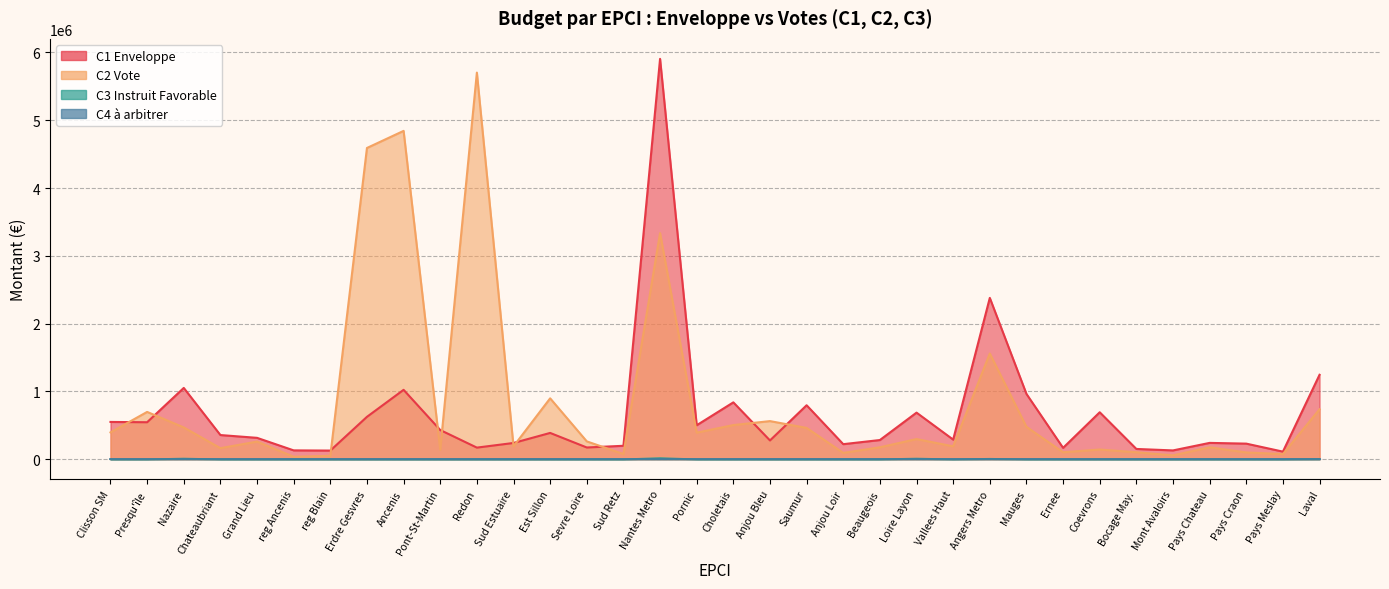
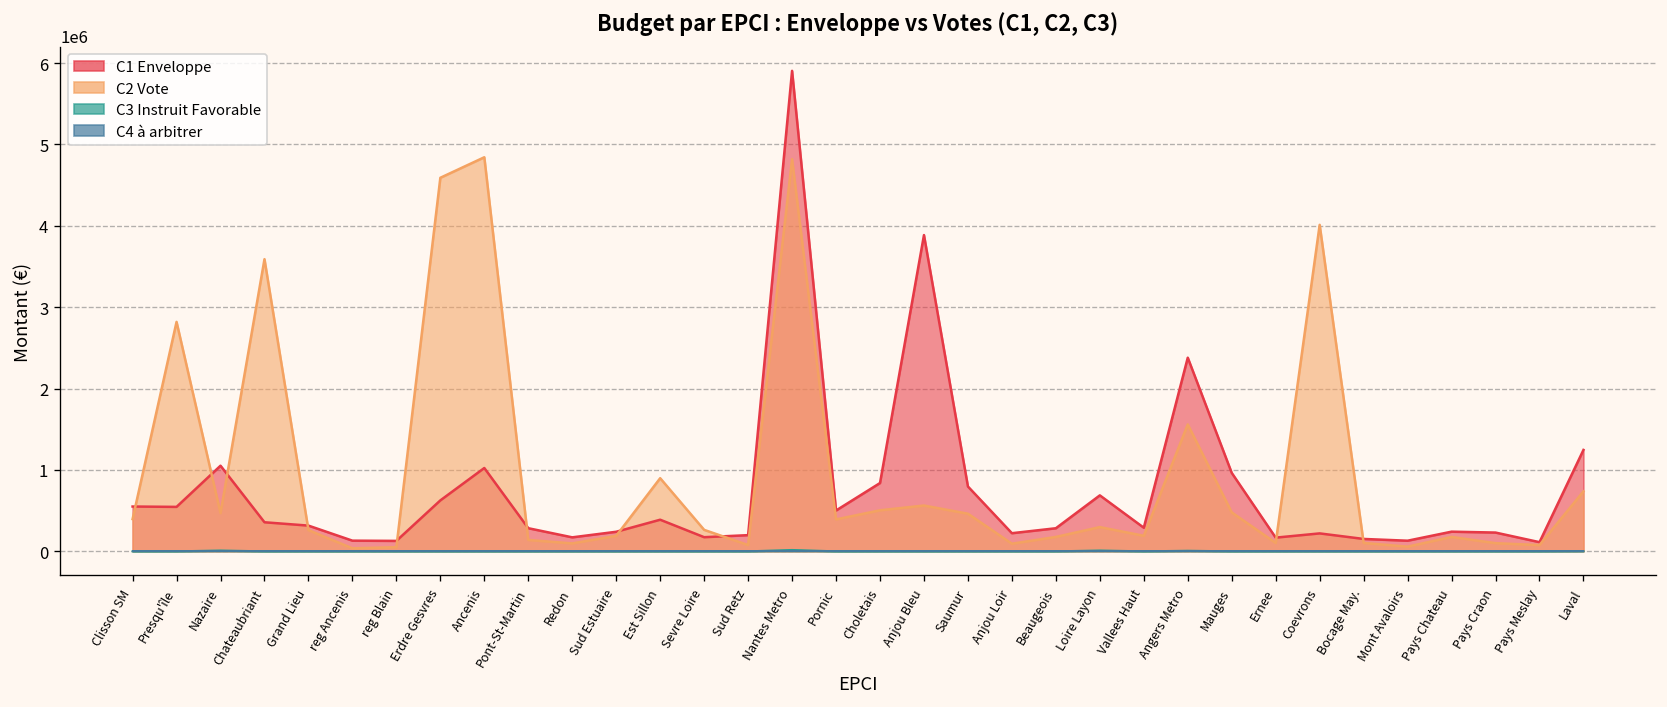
  {
    "C1 Enveloppe": {
      "Clisson SM": 600000,
      "Presqu'île": 500000,
      "Nazaire": 1100000,
      "Chateaubriant": 400000,
      "Grand Lieu": 300000,
      "reg Ancenis": 100000,
      "reg Blain": 100000,
      "Erdre Gesvres": 600000,
      "Ancenis": 1000000,
-     "Pont-St-Martin": 400000,
+     "Pont-St-Martin": 300000,
      "Redon": 200000,
      "Sud Estuaire": 200000,
      "Est Sillon": 400000,
      "Sevre Loire": 200000,
      "Sud Retz": 200000,
      "Nantes Metro": 5900000,
      "Pornic": 500000,
      "Choletais": 800000,
-     "Anjou Bleu": 300000,
+     "Anjou Bleu": 3900000,
      "Saumur": 800000,
      "Anjou Loir": 200000,
      "Beaugeois": 300000,
      "Loire Layon": 700000,
      "Vallees Haut": 300000,
      "Angers Metro": 2400000,
      "Mauges": 1000000,
      "Ernee": 200000,
-     "Coevrons": 700000,
+     "Coevrons": 200000,
      "Bocage May.": 200000,
      "Mont Avaloirs": 100000,
      "Pays Chateau": 200000,
      "Pays Craon": 200000,
      "Laval": 1200000
    },
    "C2 Vote": {
      "Clisson SM": 400000,
-     "Presqu'île": 700000,
+     "Presqu'île": 2800000,
      "Nazaire": 500000,
-     "Chateaubriant": 200000,
+     "Chateaubriant": 3600000,
      "Grand Lieu": 300000,
      "reg Blain": 100000,
      "Erdre Gesvres": 4600000,
      "Ancenis": 4800000,
      "Pont-St-Martin": 100000,
-     "Redon": 5700000,
+     "Redon": 100000,
      "Sud Estuaire": 200000,
      "Est Sillon": 900000,
      "Sevre Loire": 300000,
      "Sud Retz": 100000,
-     "Nantes Metro": 3300000,
+     "Nantes Metro": 4800000,
      "Pornic": 400000,
      "Choletais": 500000,
      "Anjou Bleu": 600000,
      "Saumur": 500000,
      "Anjou Loir": 100000,
      "Beaugeois": 200000,
      "Loire Layon": 300000,
      "Vallees Haut": 200000,
      "Angers Metro": 1600000,
      "Mauges": 500000,
      "Ernee": 100000,
-     "Coevrons": 100000,
+     "Coevrons": 4000000,
      "Bocage May.": 100000,
      "Mont Avaloirs": 100000,
      "Pays Chateau": 200000,
      "Pays Craon": 100000,
      "Laval": 700000
    }
  }
